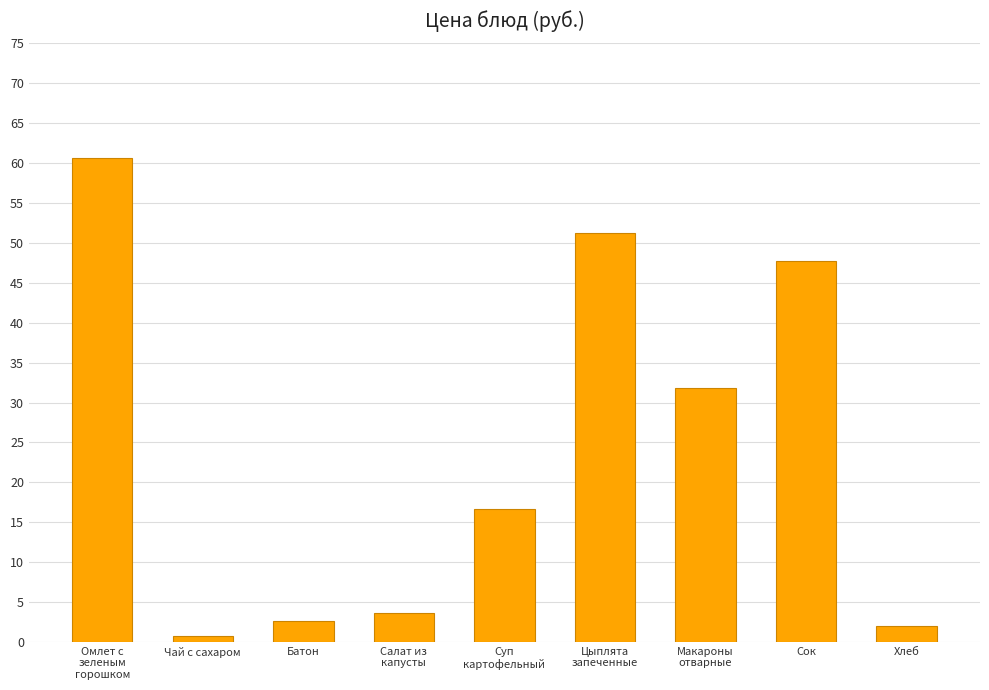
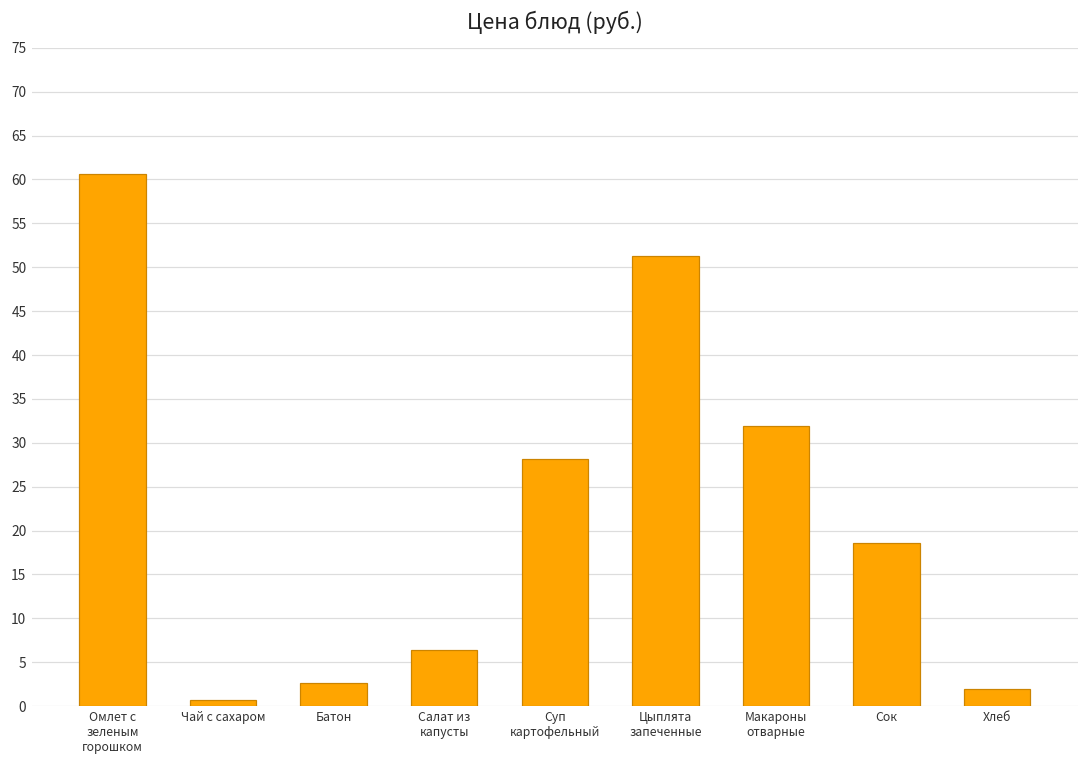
  {
    "Омлет с зеленым горошком": 61,
    "Чай с сахаром": 1,
    "Батон": 3,
-   "Салат из капусты": 4,
-   "Суп картофельный": 17,
+   "Салат из капусты": 6,
+   "Суп картофельный": 28,
    "Цыплята запеченные": 51,
    "Макароны отварные": 32,
-   "Сок": 48,
+   "Сок": 19,
    "Хлеб": 2
  }
